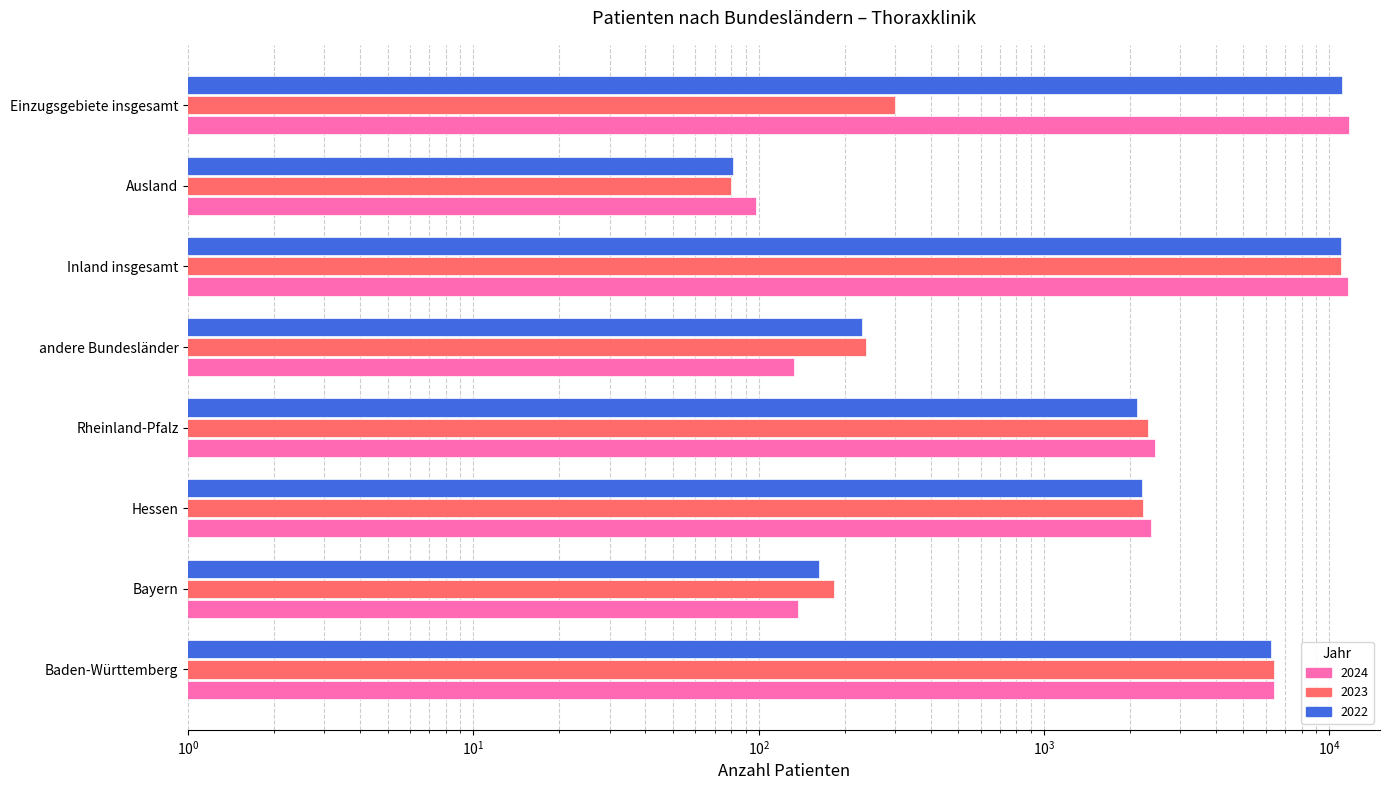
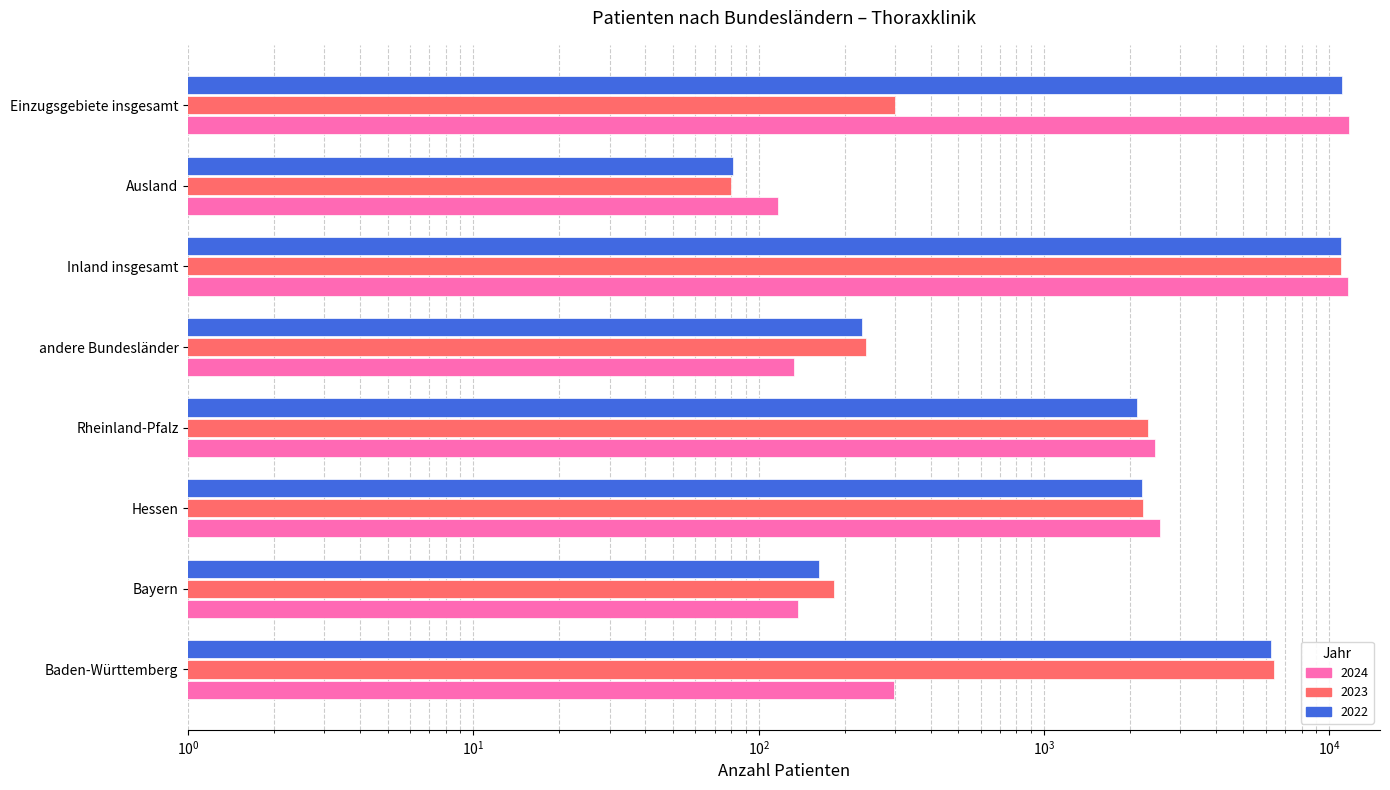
  {
    "2024": {
      "Einzugsgebiete insgesamt": 11700,
-     "Ausland": 98,
+     "Ausland": 117,
      "Inland insgesamt": 11600,
      "andere Bundesländer": 130,
      "Rheinland-Pfalz": 2400,
-     "Hessen": 2400,
+     "Hessen": 2500,
      "Bayern": 140,
-     "Baden-Württemberg": 6400
+     "Baden-Württemberg": 300
    },
    "2023": {
      "Einzugsgebiete insgesamt": 300,
      "Ausland": 80,
      "Inland insgesamt": 11000,
      "andere Bundesländer": 240,
      "Rheinland-Pfalz": 2300,
      "Hessen": 2200,
      "Bayern": 180,
      "Baden-Württemberg": 6400
    },
    "2022": {
      "Einzugsgebiete insgesamt": 11100,
      "Ausland": 81,
      "Inland insgesamt": 11000,
      "andere Bundesländer": 230,
      "Rheinland-Pfalz": 2100,
      "Hessen": 2200,
      "Bayern": 160,
      "Baden-Württemberg": 6300
    }
  }
